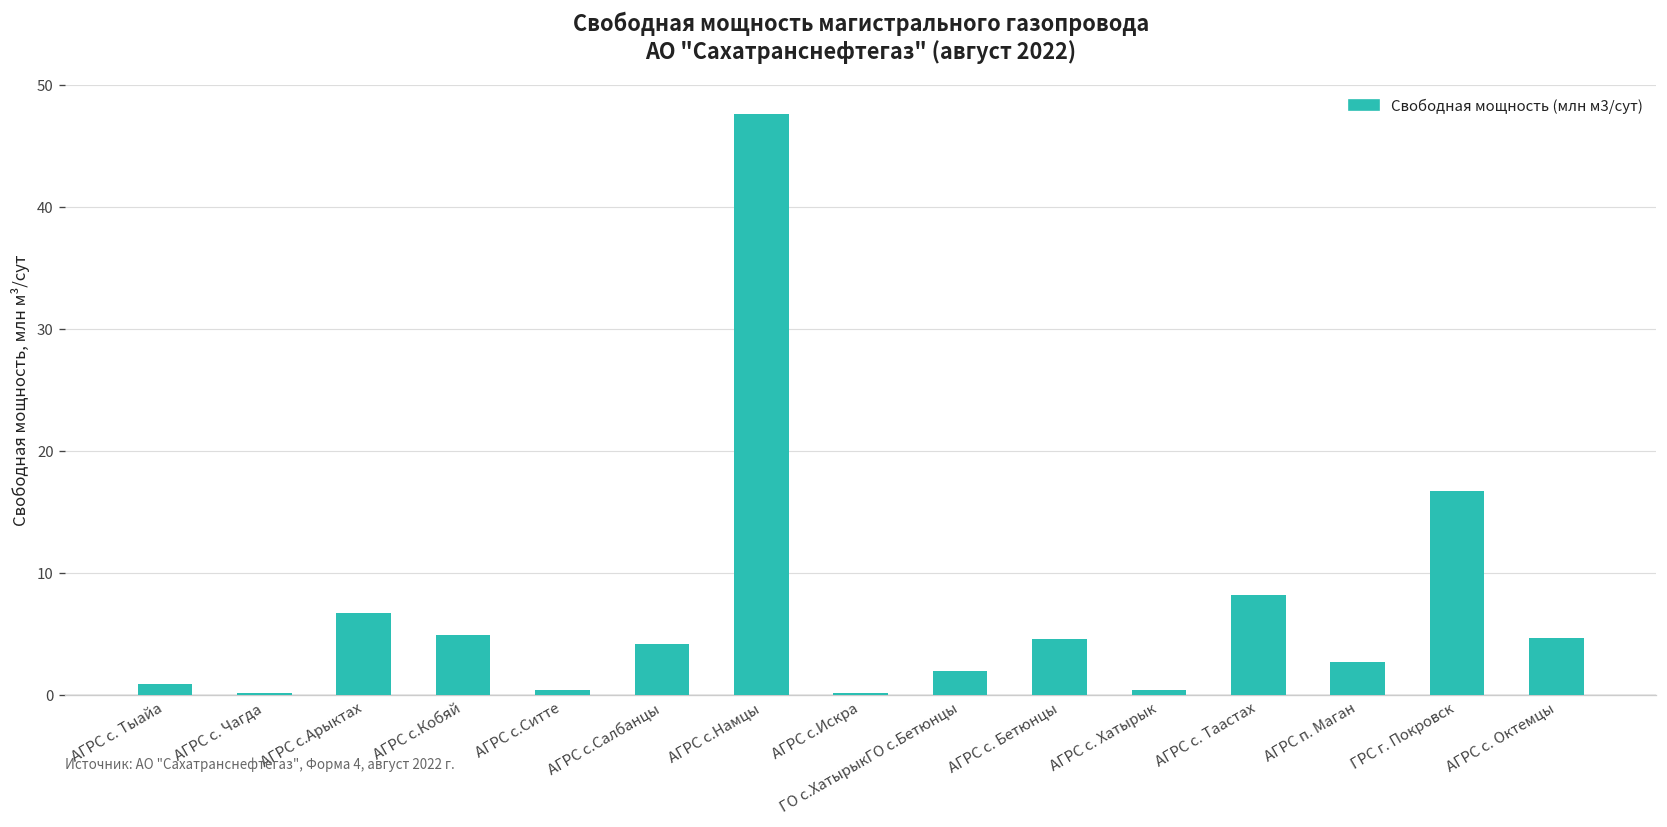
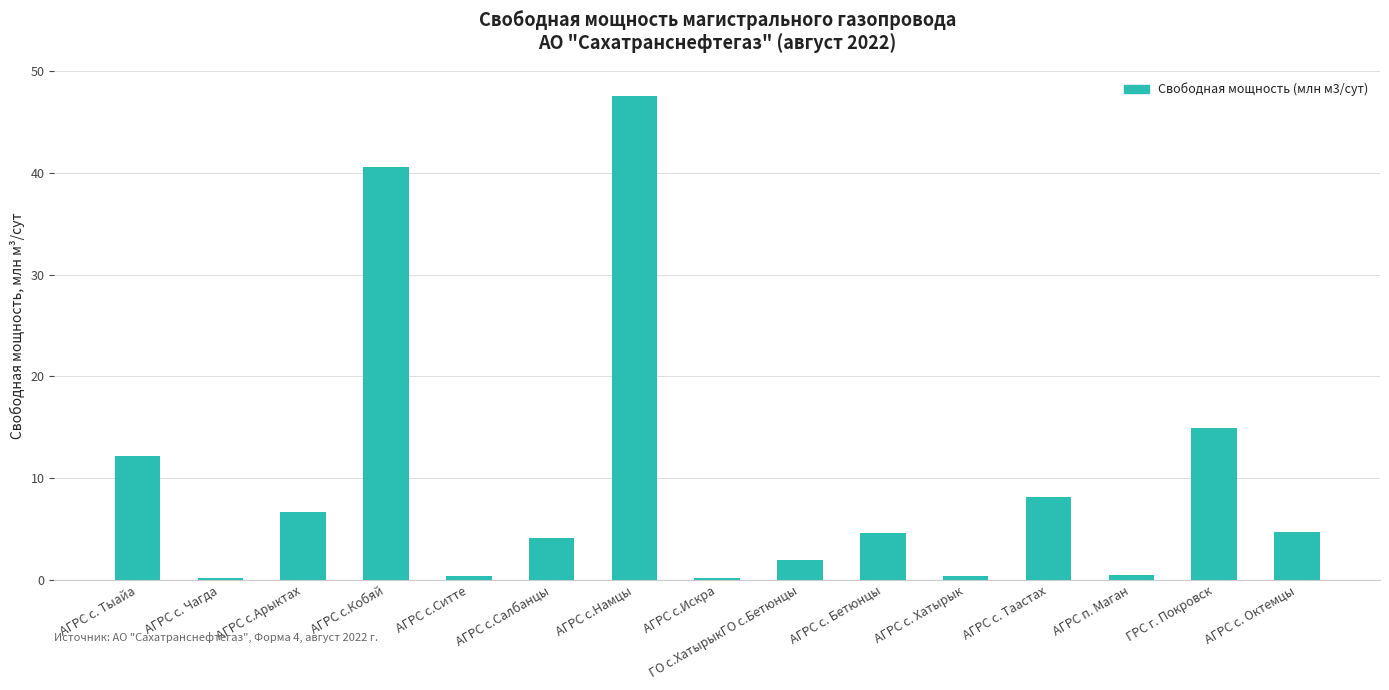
  {
-   "АГРС с. Тыайа": 0.9,
+   "АГРС с. Тыайа": 12.1,
    "АГРС с.Арыктах": 6.7,
-   "АГРС с.Кобяй": 4.9,
+   "АГРС с.Кобяй": 40.6,
    "АГРС с.Ситте": 0.4,
    "АГРС с.Салбанцы": 4.2,
    "АГРС с.Намцы": 47.6,
    "ГО с.ХатырыкГО с.Бетюнцы": 2.0,
    "АГРС с. Бетюнцы": 4.6,
    "АГРС с. Хатырык": 0.4,
    "АГРС с. Таастах": 8.2,
-   "АГРС п. Маган": 2.7,
-   "ГРС г. Покровск": 16.7,
+   "АГРС п. Маган": 0.5,
+   "ГРС г. Покровск": 14.9,
    "АГРС с. Октемцы": 4.7
  }
